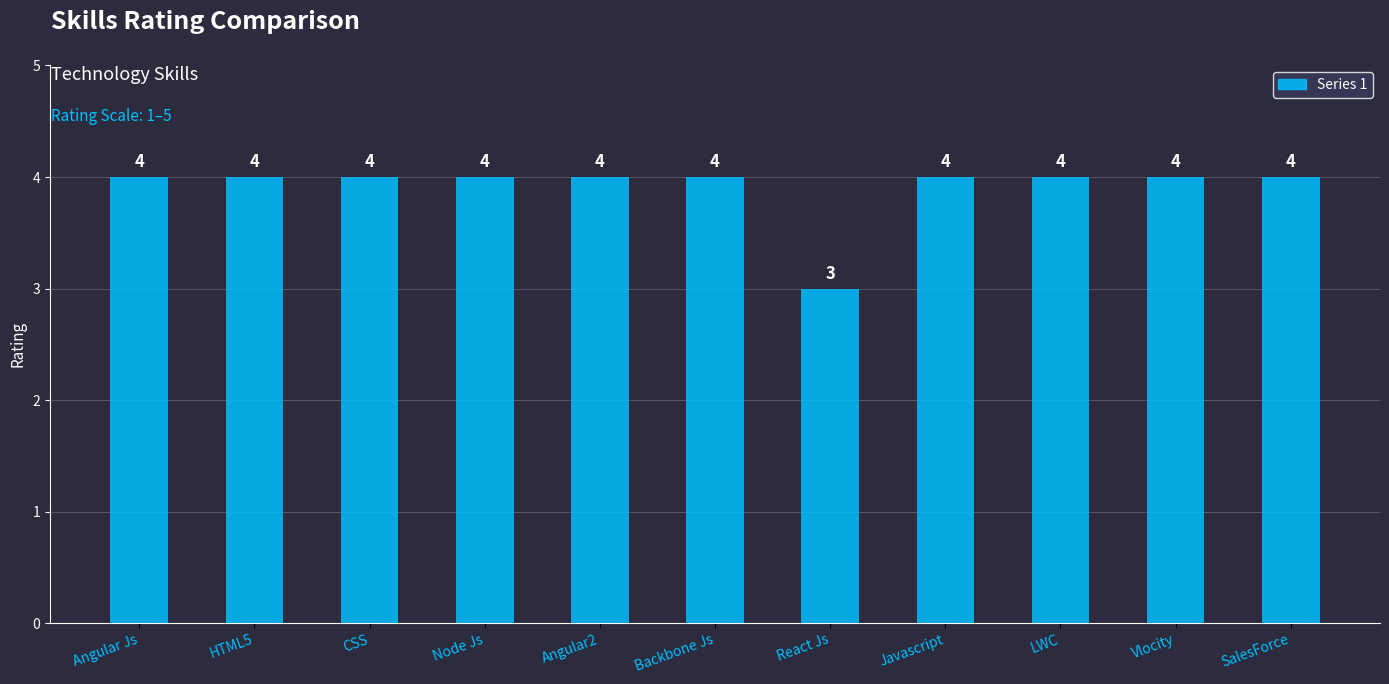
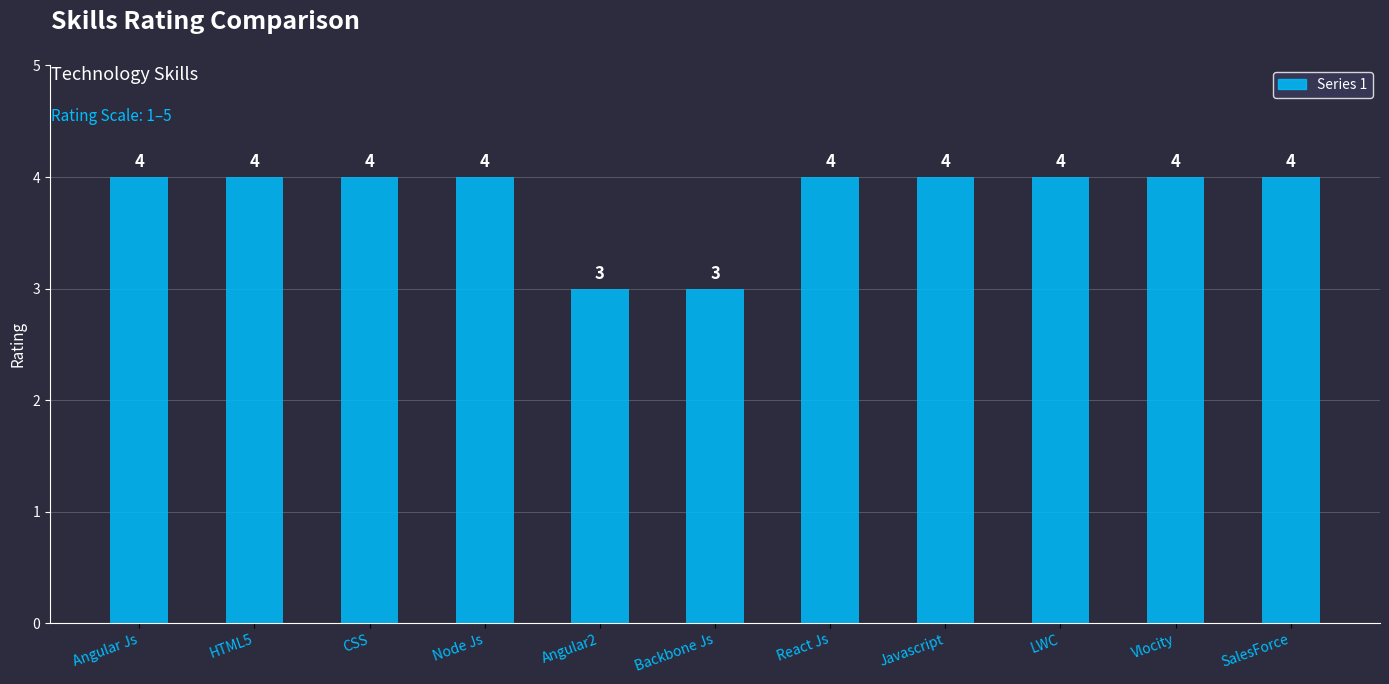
  {
    "Angular Js": 4,
    "HTML5": 4,
    "CSS": 4,
    "Node Js": 4,
-   "Angular2": 4,
-   "Backbone Js": 4,
-   "React Js": 3,
+   "Angular2": 3,
+   "Backbone Js": 3,
+   "React Js": 4,
    "Javascript": 4,
    "LWC": 4,
    "Vlocity": 4,
    "SalesForce": 4
  }
